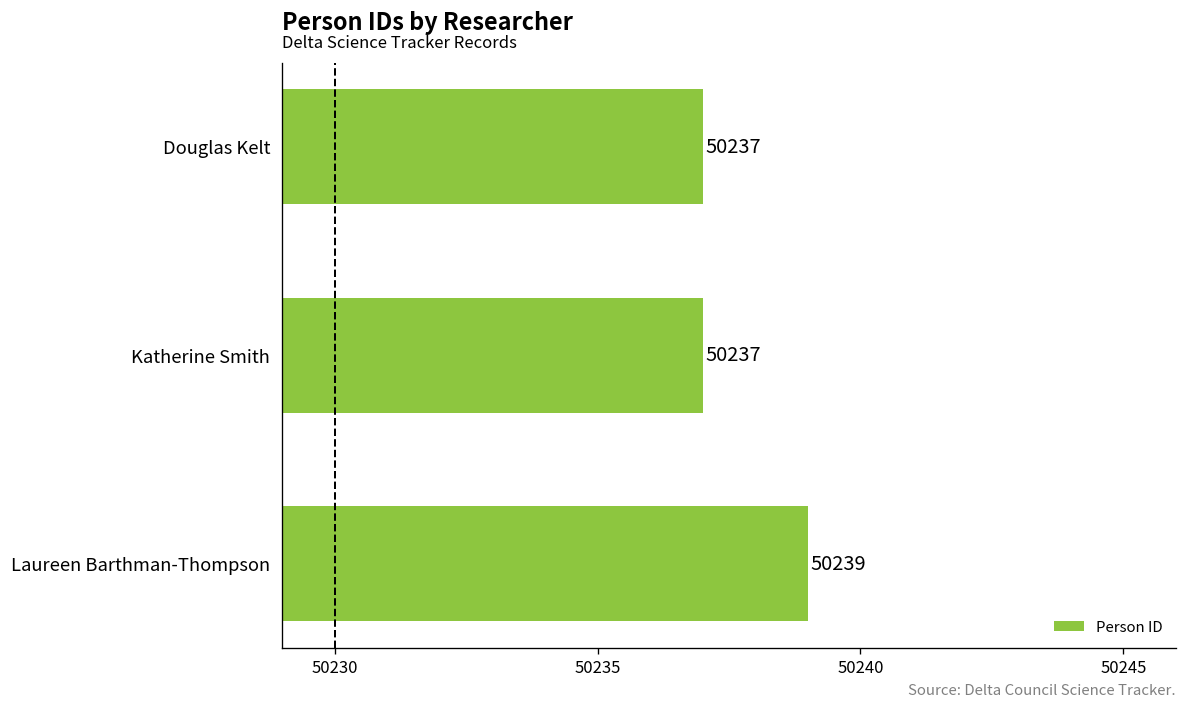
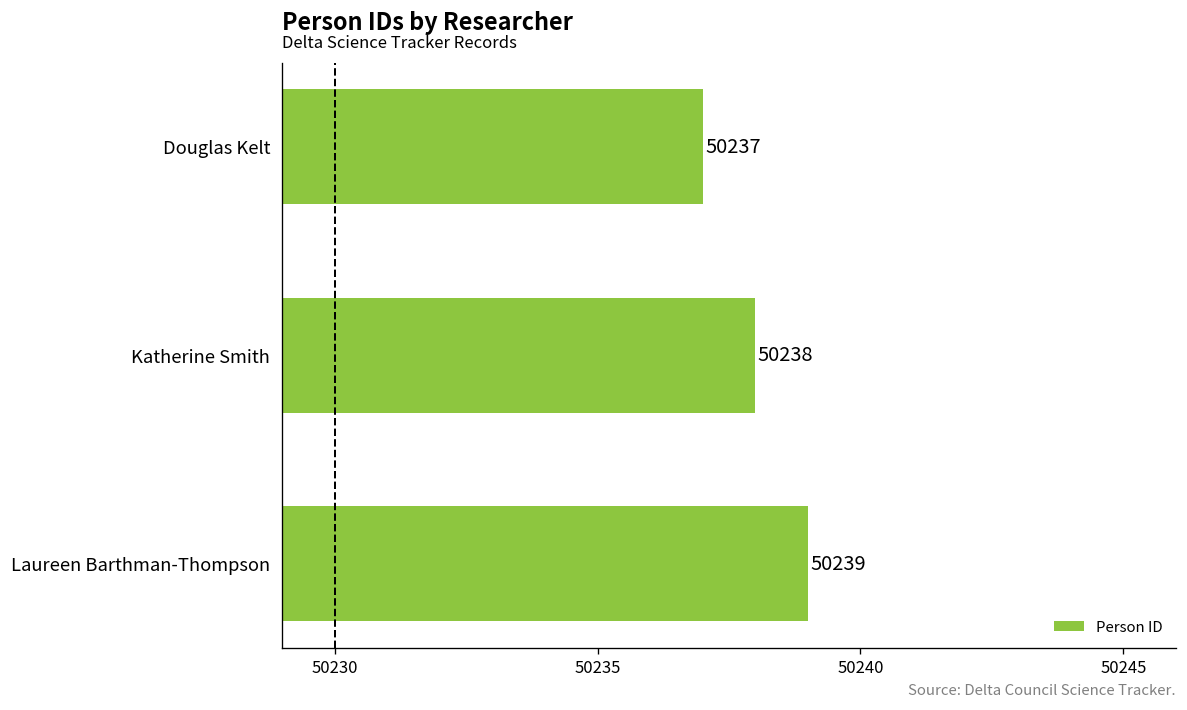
  {
    "Douglas Kelt": 50237,
-   "Katherine Smith": 50237,
+   "Katherine Smith": 50238,
    "Laureen Barthman-Thompson": 50239
  }
